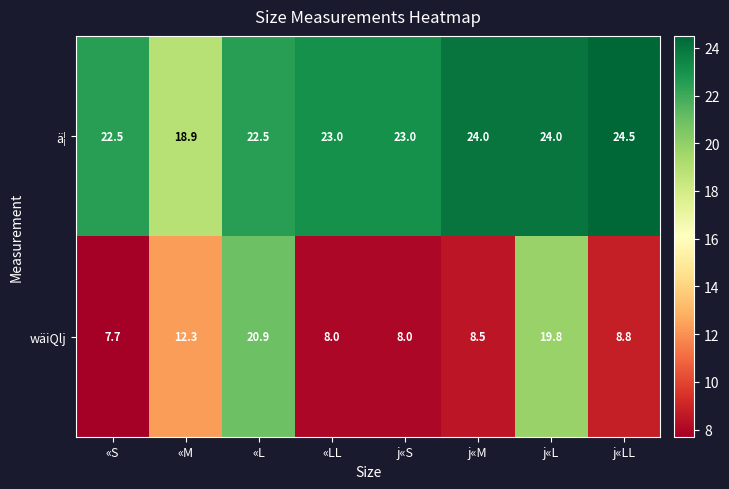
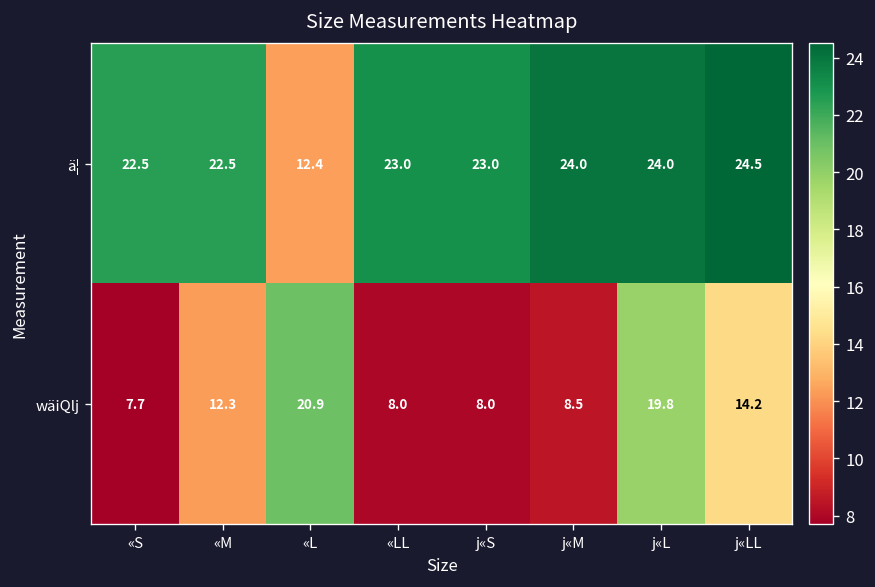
  {
    "ä¦": {
      "«S": 22.5,
-     "«M": 18.9,
-     "«L": 22.5,
+     "«M": 22.5,
+     "«L": 12.4,
      "«LL": 23.0,
      "j«S": 23.0,
      "j«M": 24.0,
      "j«L": 24.0,
      "j«LL": 24.5
    },
    "wäiQlj": {
      "«S": 7.7,
      "«M": 12.3,
      "«L": 20.9,
      "«LL": 8.0,
      "j«S": 8.0,
      "j«M": 8.5,
      "j«L": 19.8,
-     "j«LL": 8.8
+     "j«LL": 14.2
    }
  }
